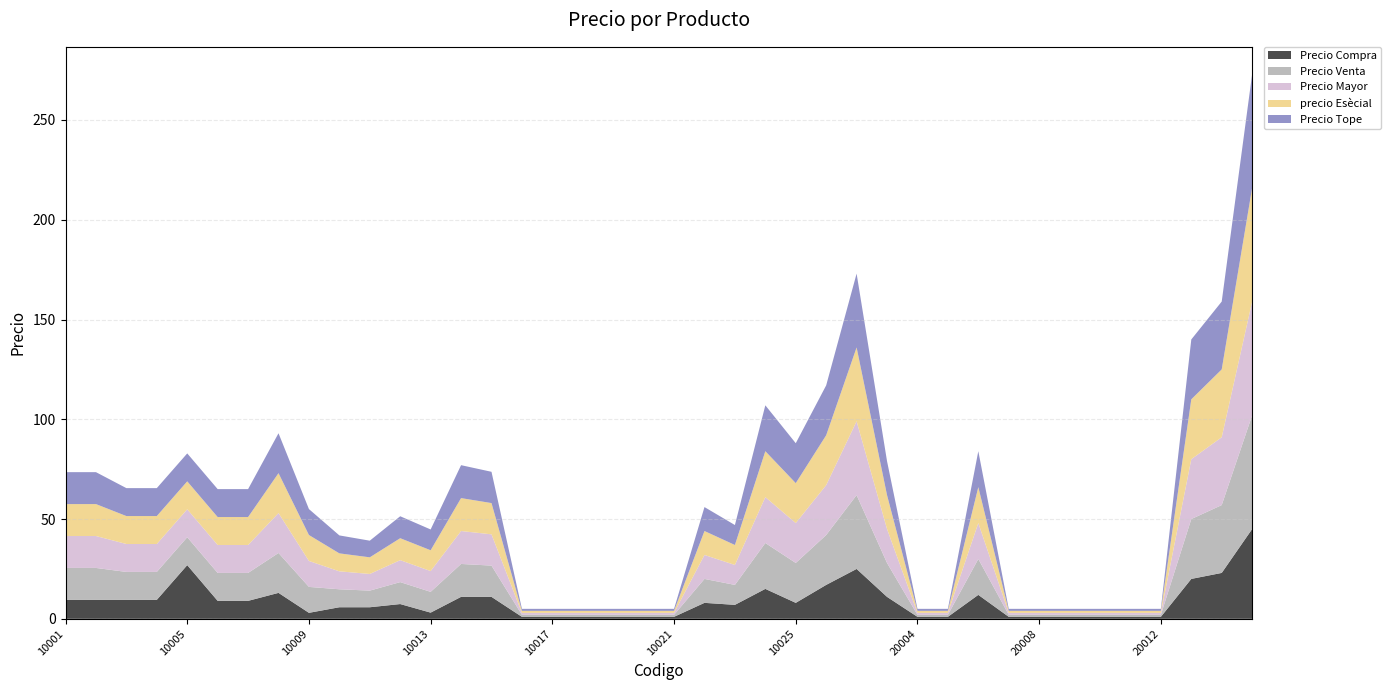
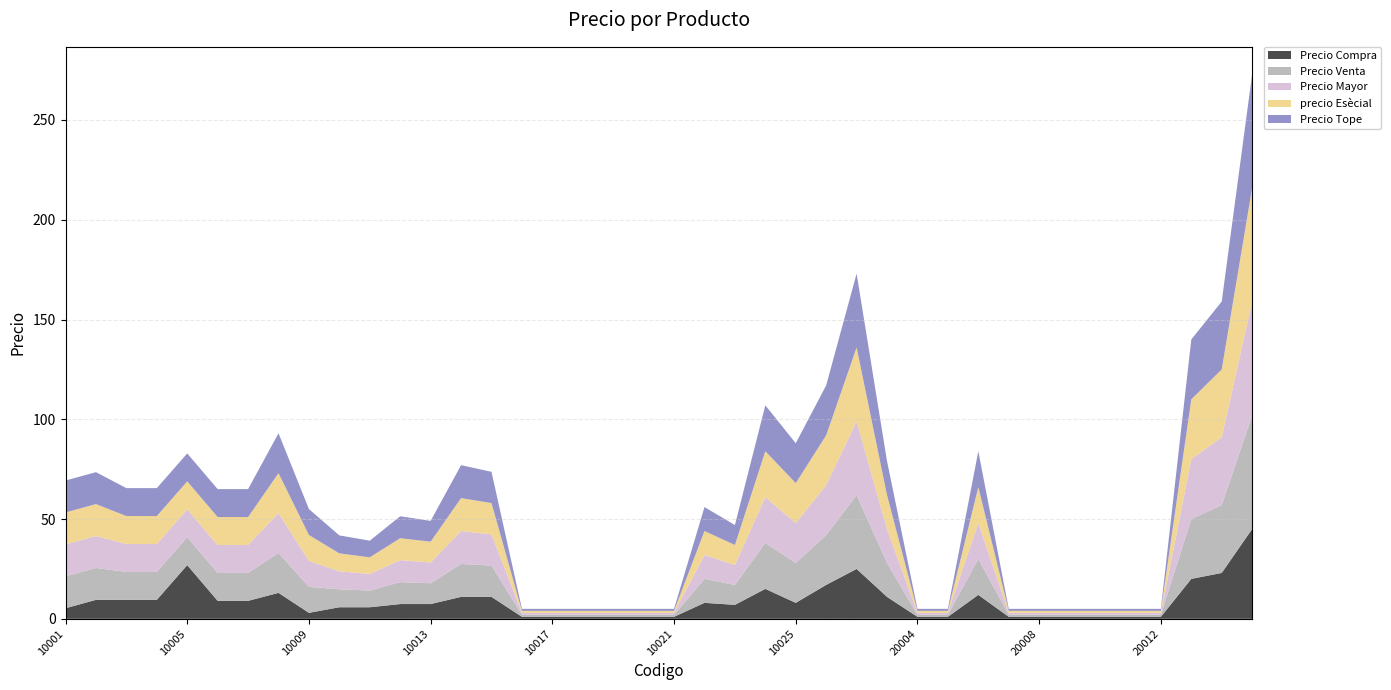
  {
    "Precio Compra": {
-     "10001": 10,
+     "10001": 5,
      "10005": 27,
      "10009": 3,
-     "10013": 3,
+     "10013": 7,
      "10025": 8
    },
    "precio Esècial": {
      "10001": 16,
      "10005": 14,
      "10009": 13,
      "10013": 10,
      "10025": 20
    },
    "Precio Tope": {
      "10001": 16,
      "10005": 14,
      "10009": 13,
      "10013": 10,
      "10025": 20
    }
  }
